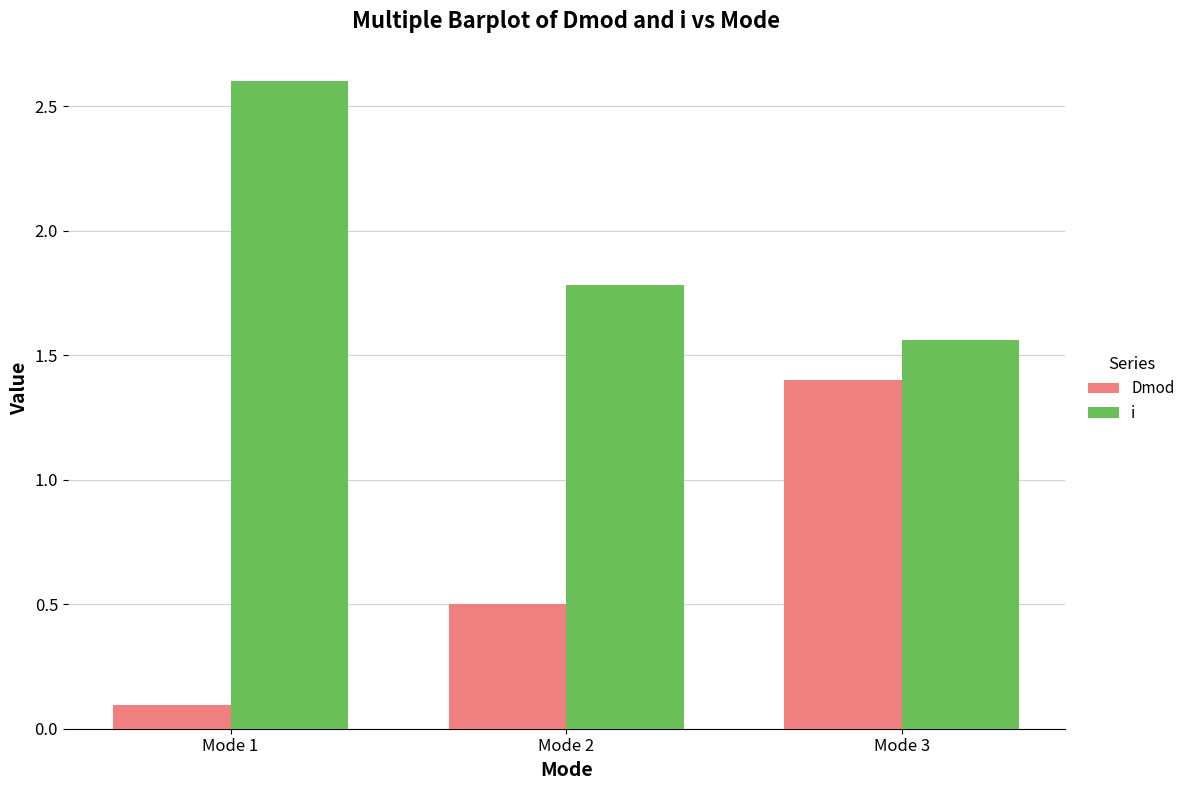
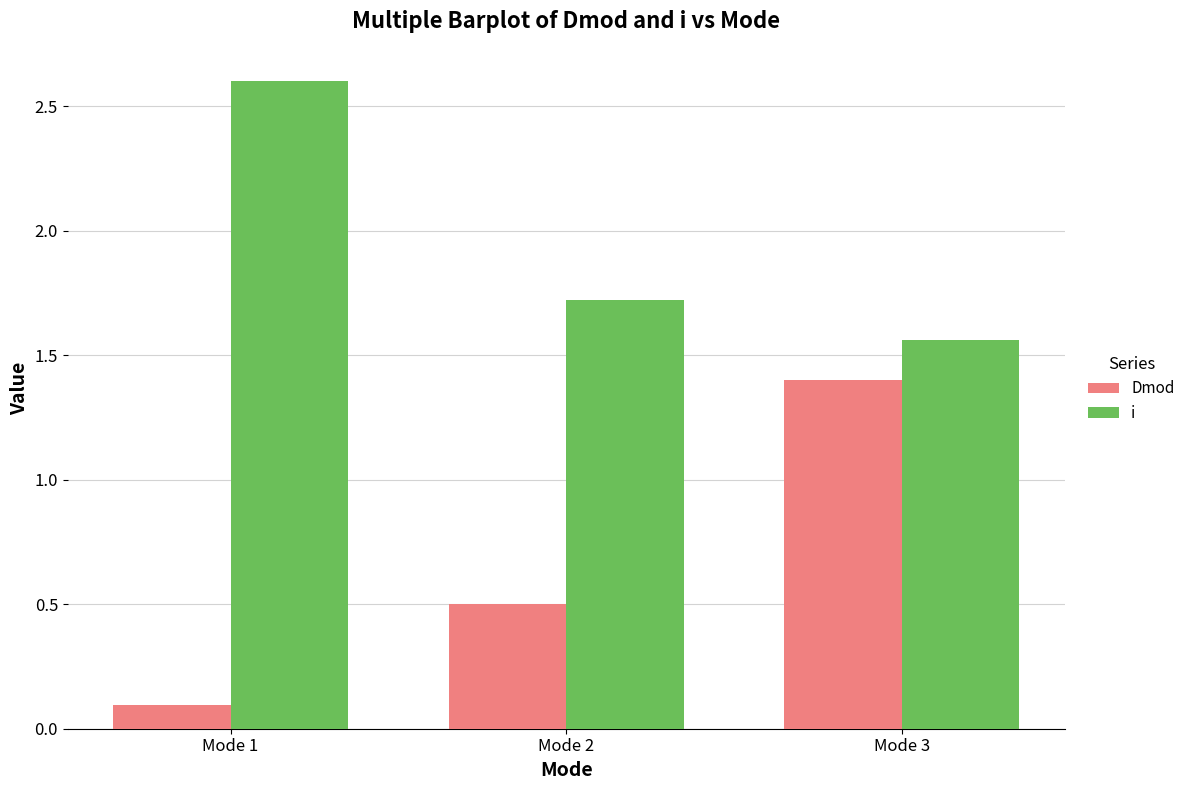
  {
    "Dmod": {
      "Mode 1": 0.10,
      "Mode 2": 0.50,
      "Mode 3": 1.40
    },
    "i": {
      "Mode 1": 2.60,
-     "Mode 2": 1.78,
+     "Mode 2": 1.72,
      "Mode 3": 1.56
    }
  }
